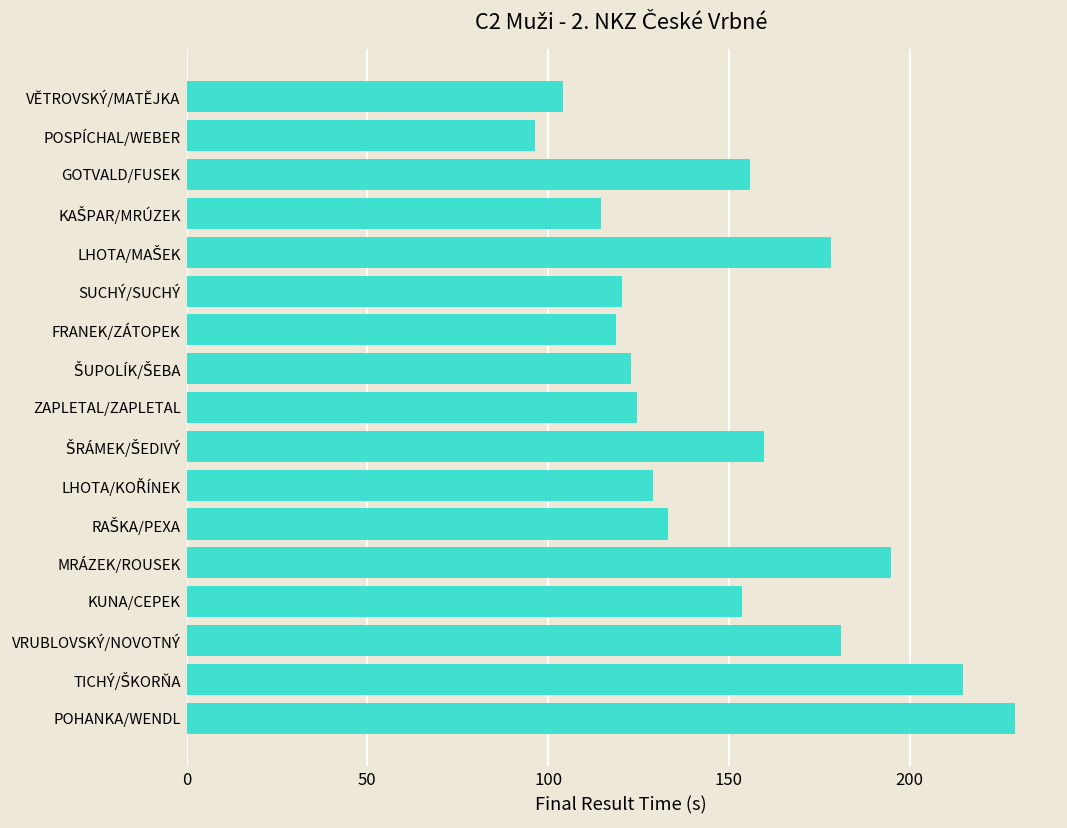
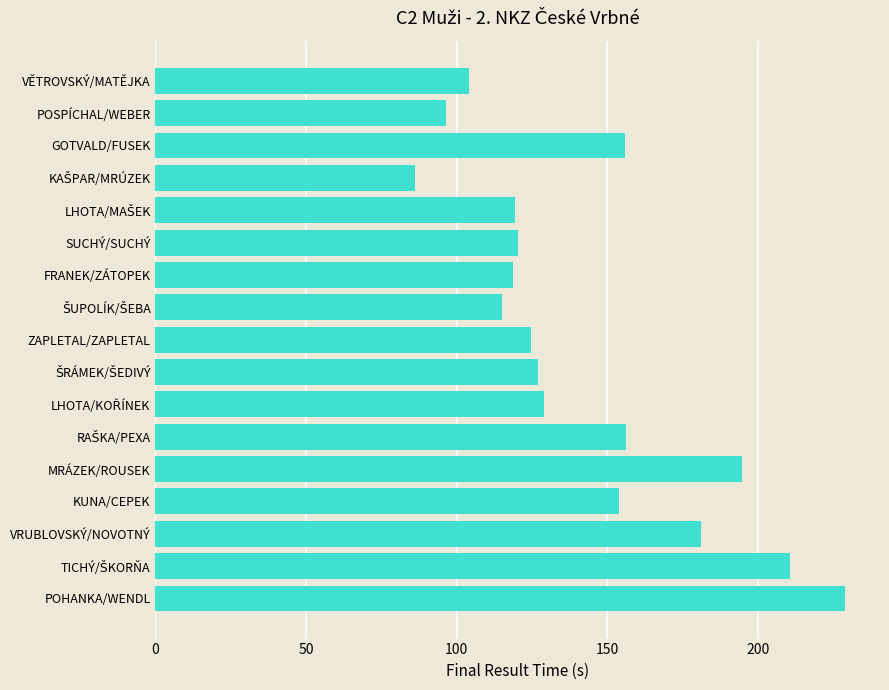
  {
    "VĚTROVSKÝ/MATĚJKA": 104,
    "POSPÍCHAL/WEBER": 96,
    "GOTVALD/FUSEK": 156,
-   "KAŠPAR/MRÚZEK": 115,
-   "LHOTA/MAŠEK": 178,
+   "KAŠPAR/MRÚZEK": 86,
+   "LHOTA/MAŠEK": 119,
    "SUCHÝ/SUCHÝ": 120,
    "FRANEK/ZÁTOPEK": 119,
-   "ŠUPOLÍK/ŠEBA": 123,
+   "ŠUPOLÍK/ŠEBA": 115,
    "ZAPLETAL/ZAPLETAL": 125,
-   "ŠRÁMEK/ŠEDIVÝ": 160,
+   "ŠRÁMEK/ŠEDIVÝ": 127,
    "LHOTA/KOŘÍNEK": 129,
-   "RAŠKA/PEXA": 133,
+   "RAŠKA/PEXA": 156,
    "MRÁZEK/ROUSEK": 195,
    "KUNA/CEPEK": 154,
    "VRUBLOVSKÝ/NOVOTNÝ": 181,
-   "TICHÝ/ŠKORŇA": 215,
+   "TICHÝ/ŠKORŇA": 211,
    "POHANKA/WENDL": 229
  }
